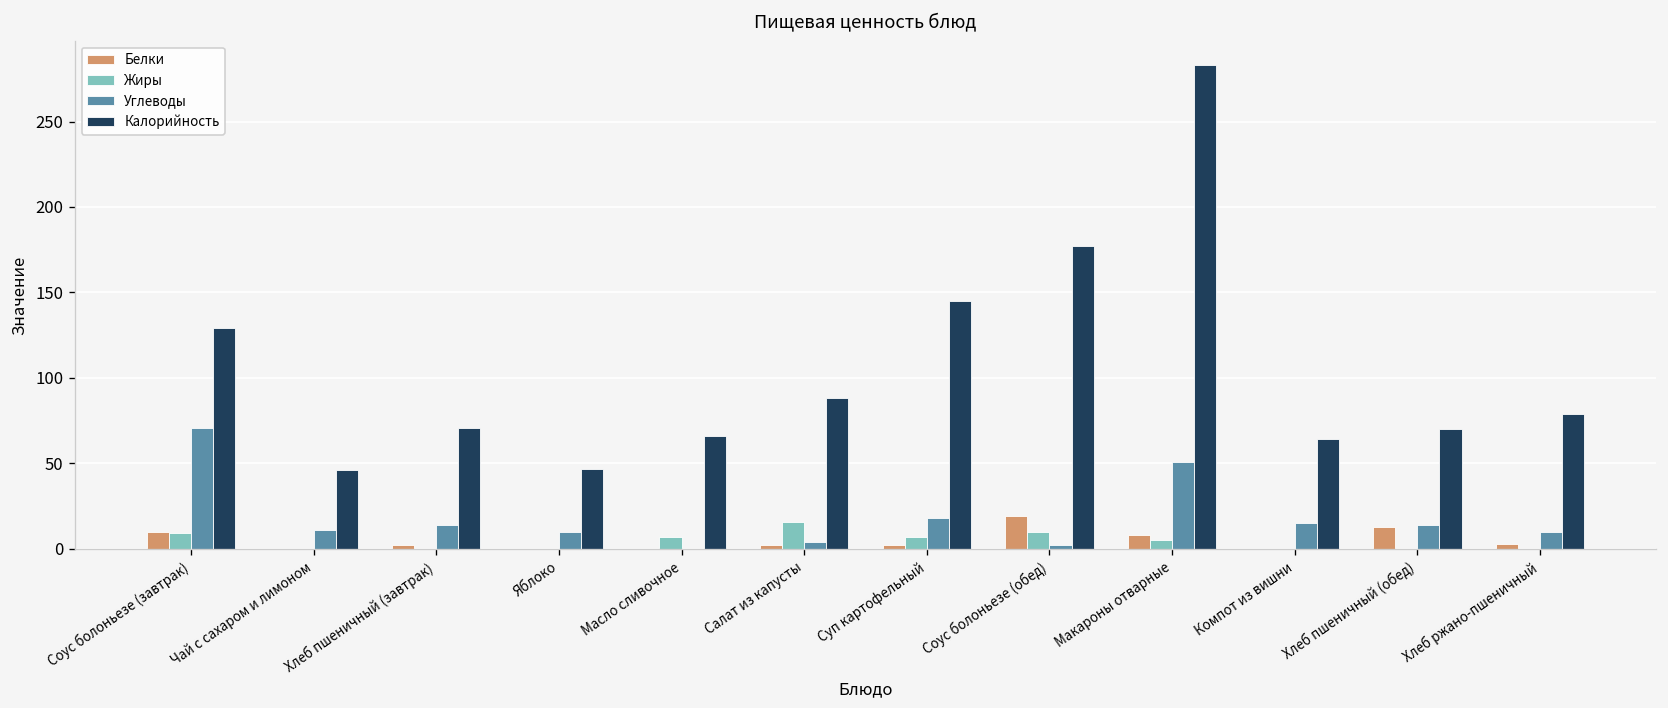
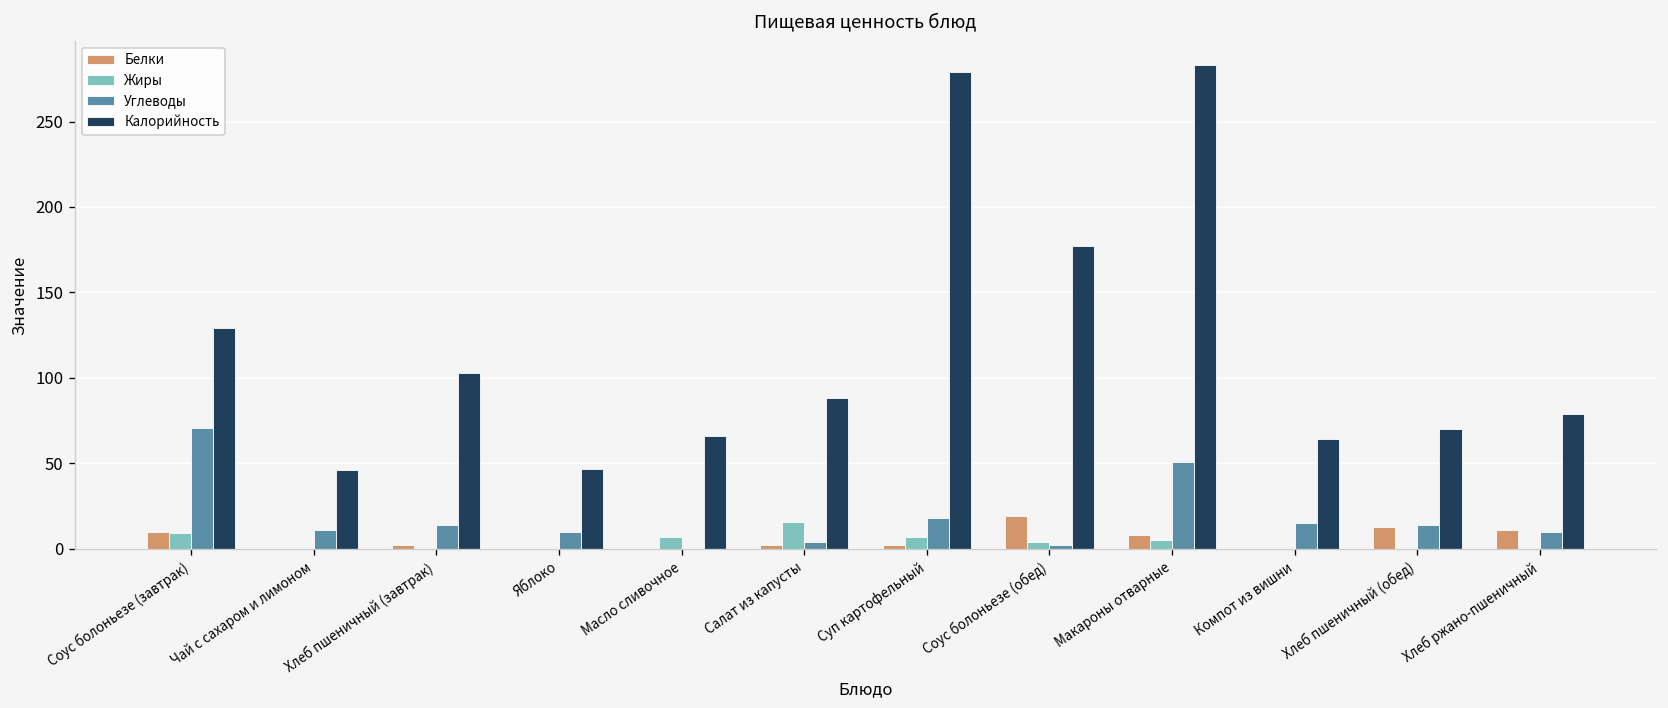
  {
    "Белки": {
      "Соус болоньезе (завтрак)": 10,
      "Чай с сахаром и лимоном": 0,
      "Хлеб пшеничный (завтрак)": 2,
      "Яблоко": 0,
      "Масло сливочное": 0,
      "Салат из капусты": 2,
      "Суп картофельный": 2,
      "Соус болоньезе (обед)": 19,
      "Макароны отварные": 8,
      "Компот из вишни": 0,
      "Хлеб пшеничный (обед)": 13,
-     "Хлеб ржано-пшеничный": 3
+     "Хлеб ржано-пшеничный": 11
    },
    "Жиры": {
      "Соус болоньезе (завтрак)": 9,
      "Чай с сахаром и лимоном": 0,
      "Хлеб пшеничный (завтрак)": 0,
      "Яблоко": 0,
      "Масло сливочное": 7,
      "Салат из капусты": 16,
      "Суп картофельный": 7,
-     "Соус болоньезе (обед)": 10,
+     "Соус болоньезе (обед)": 4,
      "Макароны отварные": 5,
      "Компот из вишни": 0,
      "Хлеб пшеничный (обед)": 0,
      "Хлеб ржано-пшеничный": 0
    },
    "Углеводы": {
      "Соус болоньезе (завтрак)": 71,
      "Чай с сахаром и лимоном": 11,
      "Хлеб пшеничный (завтрак)": 14,
      "Яблоко": 10,
      "Масло сливочное": 0,
      "Салат из капусты": 4,
      "Суп картофельный": 18,
      "Соус болоньезе (обед)": 2,
      "Макароны отварные": 51,
      "Компот из вишни": 15,
      "Хлеб пшеничный (обед)": 14,
      "Хлеб ржано-пшеничный": 10
    },
    "Калорийность": {
      "Соус болоньезе (завтрак)": 129,
      "Чай с сахаром и лимоном": 46,
-     "Хлеб пшеничный (завтрак)": 71,
+     "Хлеб пшеничный (завтрак)": 103,
      "Яблоко": 47,
      "Масло сливочное": 66,
      "Салат из капусты": 88,
-     "Суп картофельный": 145,
+     "Суп картофельный": 279,
      "Соус болоньезе (обед)": 177,
      "Макароны отварные": 283,
      "Компот из вишни": 64,
      "Хлеб пшеничный (обед)": 70,
      "Хлеб ржано-пшеничный": 79
    }
  }
